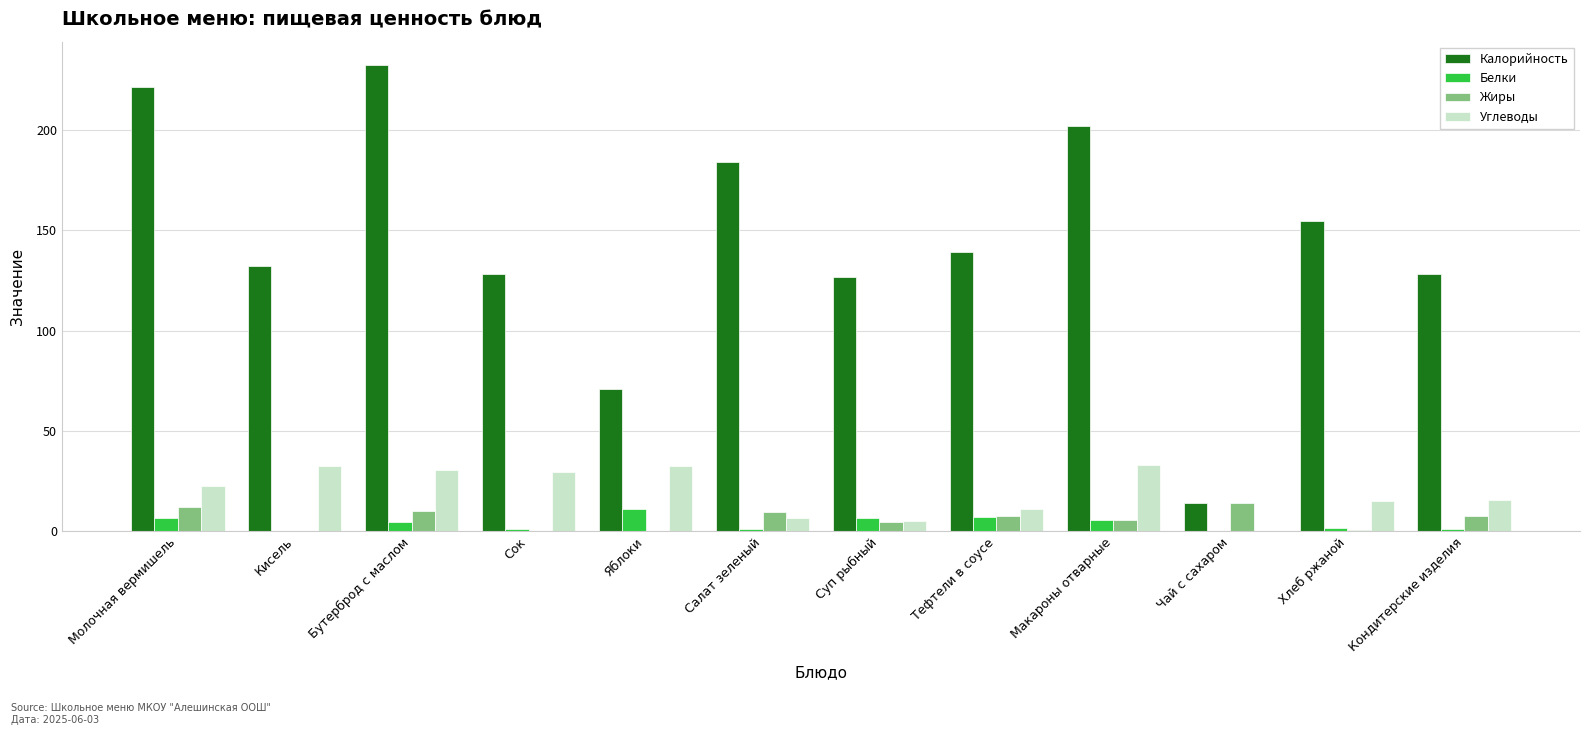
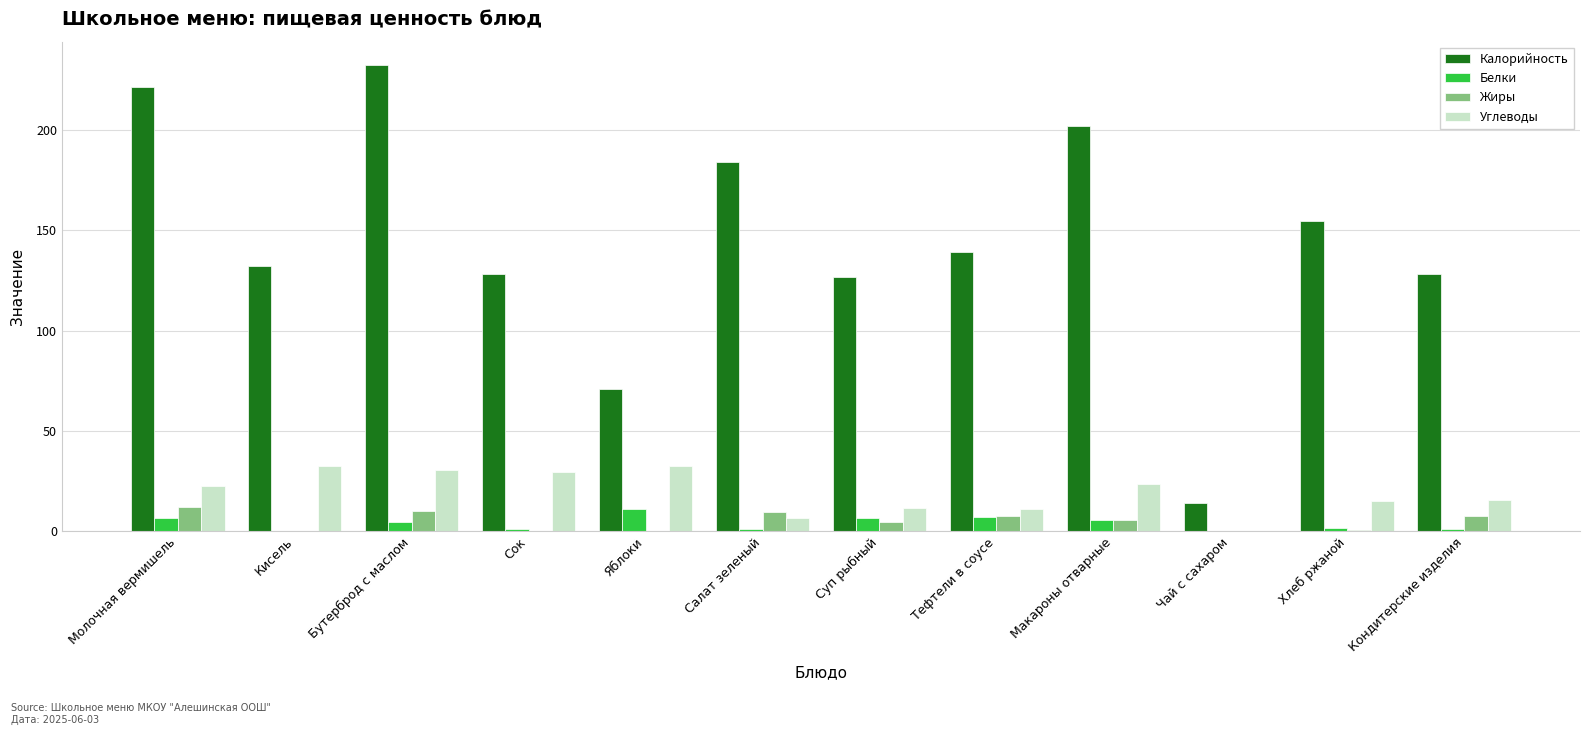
  {
    "Калорийность": {
      "Молочная вермишель": 222,
      "Кисель": 132,
      "Бутерброд с маслом": 232,
      "Сок": 128,
      "Яблоки": 71,
      "Салат зеленый": 184,
      "Суп рыбный": 127,
      "Тефтели в соусе": 139,
      "Макароны отварные": 202,
      "Чай с сахаром": 14,
      "Хлеб ржаной": 155,
      "Кондитерские изделия": 128
    },
    "Белки": {
      "Молочная вермишель": 7,
      "Бутерброд с маслом": 5,
      "Яблоки": 11,
      "Суп рыбный": 6,
      "Тефтели в соусе": 7,
      "Макароны отварные": 5,
      "Хлеб ржаной": 2
    },
    "Жиры": {
      "Молочная вермишель": 12,
      "Кисель": 0,
      "Бутерброд с маслом": 10,
      "Сок": 0,
      "Яблоки": 0,
      "Салат зеленый": 9,
      "Суп рыбный": 5,
      "Тефтели в соусе": 7,
      "Макароны отварные": 6,
-     "Чай с сахаром": 14,
+     "Чай с сахаром": 0,
      "Кондитерские изделия": 8
    },
    "Углеводы": {
      "Молочная вермишель": 22,
      "Кисель": 33,
      "Бутерброд с маслом": 31,
      "Сок": 30,
      "Яблоки": 33,
      "Салат зеленый": 7,
-     "Суп рыбный": 5,
+     "Суп рыбный": 12,
      "Тефтели в соусе": 11,
-     "Макароны отварные": 33,
+     "Макароны отварные": 23,
      "Хлеб ржаной": 15,
      "Кондитерские изделия": 16
    }
  }
